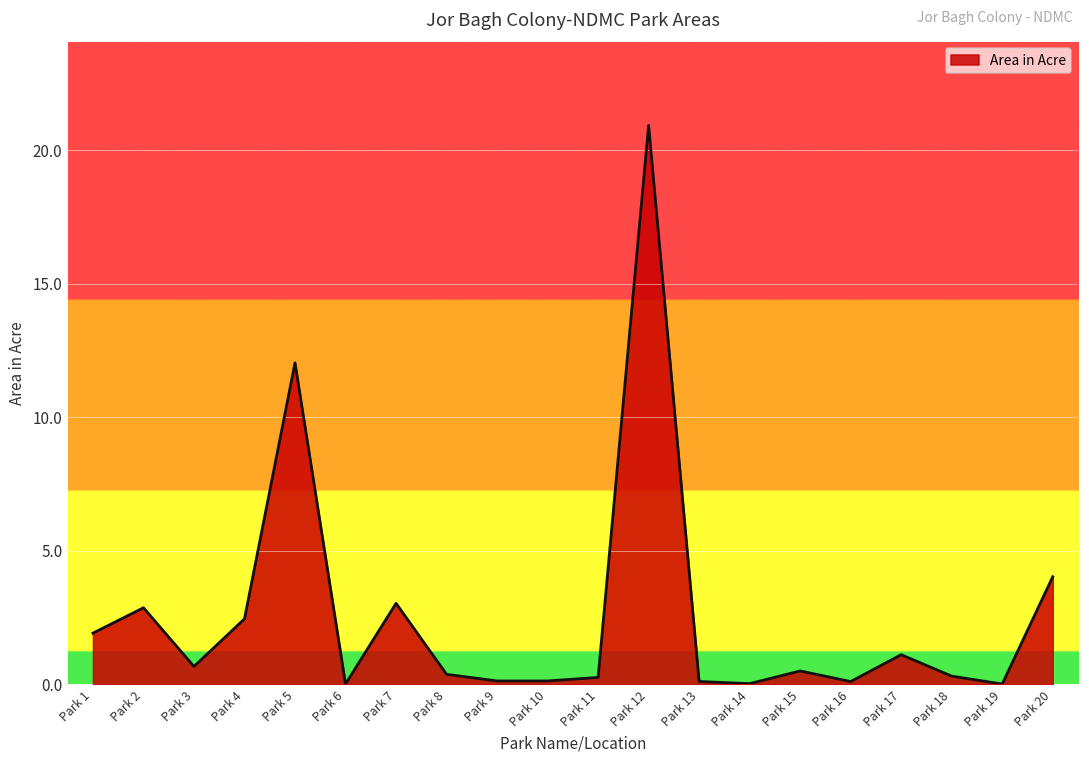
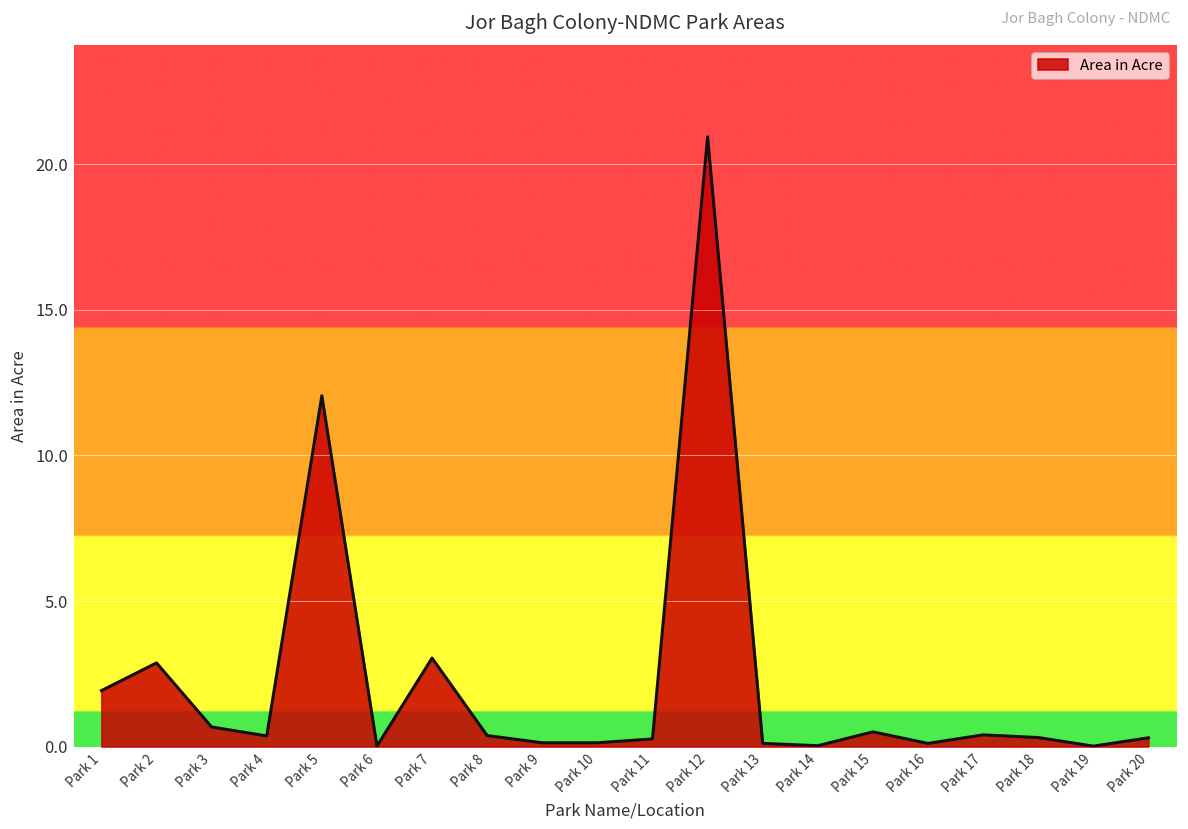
  {
    "Park 1": 1.9,
    "Park 2": 2.9,
    "Park 3": 0.7,
-   "Park 4": 2.5,
+   "Park 4": 0.4,
    "Park 5": 12.0,
    "Park 6": 0.0,
    "Park 7": 3.0,
    "Park 8": 0.4,
    "Park 9": 0.1,
    "Park 10": 0.1,
    "Park 11": 0.3,
    "Park 12": 20.9,
    "Park 13": 0.1,
    "Park 14": 0.0,
    "Park 15": 0.5,
    "Park 16": 0.1,
-   "Park 17": 1.1,
+   "Park 17": 0.4,
    "Park 18": 0.3,
    "Park 19": 0.0,
-   "Park 20": 4.0
+   "Park 20": 0.3
  }
